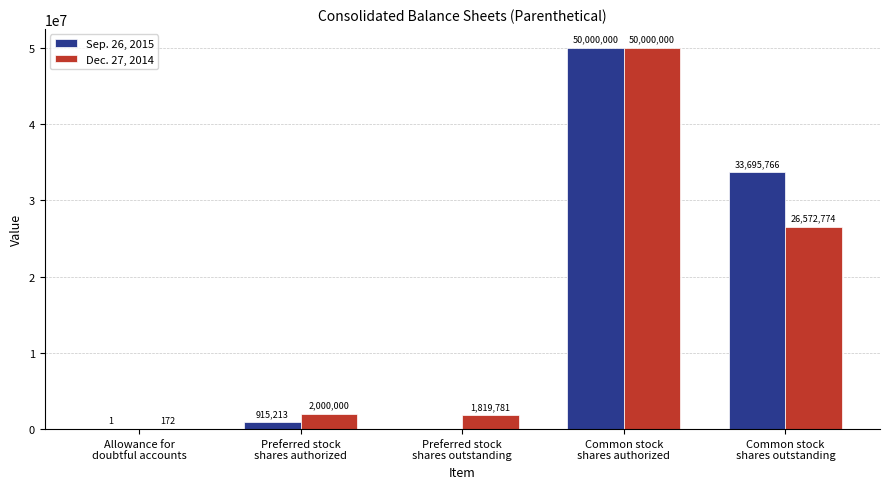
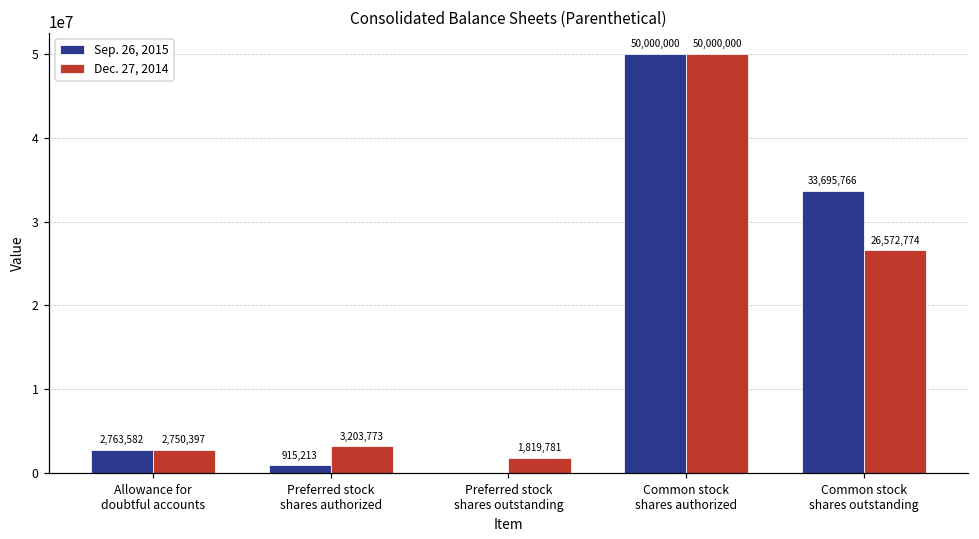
  {
    "Sep. 26, 2015": {
-     "Allowance for doubtful accounts": "1",
+     "Allowance for doubtful accounts": "2,763,582",
      "Preferred stock shares authorized": "915,213",
      "Common stock shares authorized": "50,000,000",
      "Common stock shares outstanding": "33,695,766"
    },
    "Dec. 27, 2014": {
-     "Allowance for doubtful accounts": "172",
-     "Preferred stock shares authorized": "2,000,000",
+     "Allowance for doubtful accounts": "2,750,397",
+     "Preferred stock shares authorized": "3,203,773",
      "Preferred stock shares outstanding": "1,819,781",
      "Common stock shares authorized": "50,000,000",
      "Common stock shares outstanding": "26,572,774"
    }
  }
